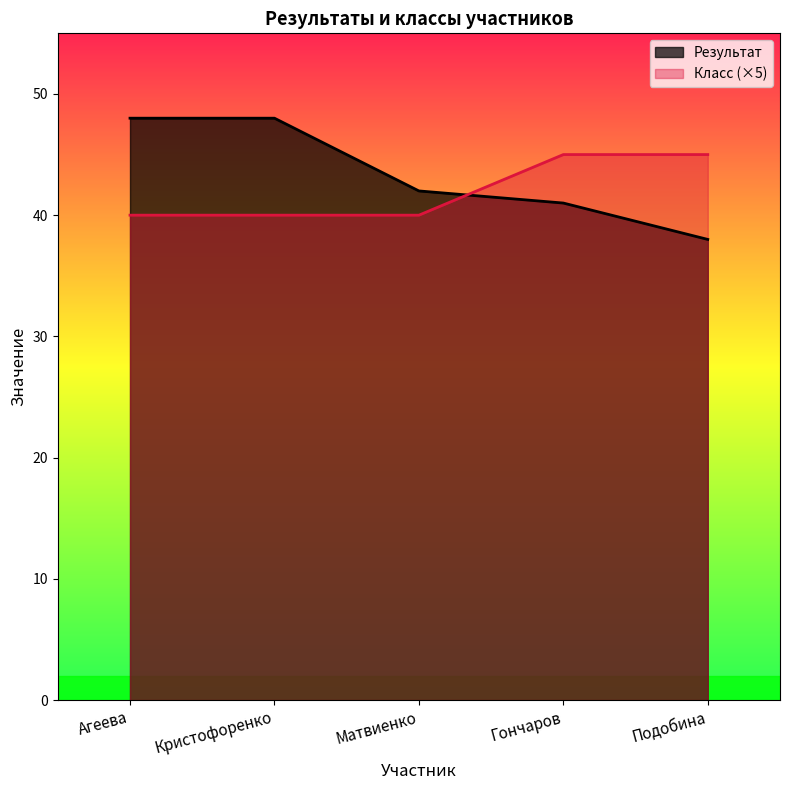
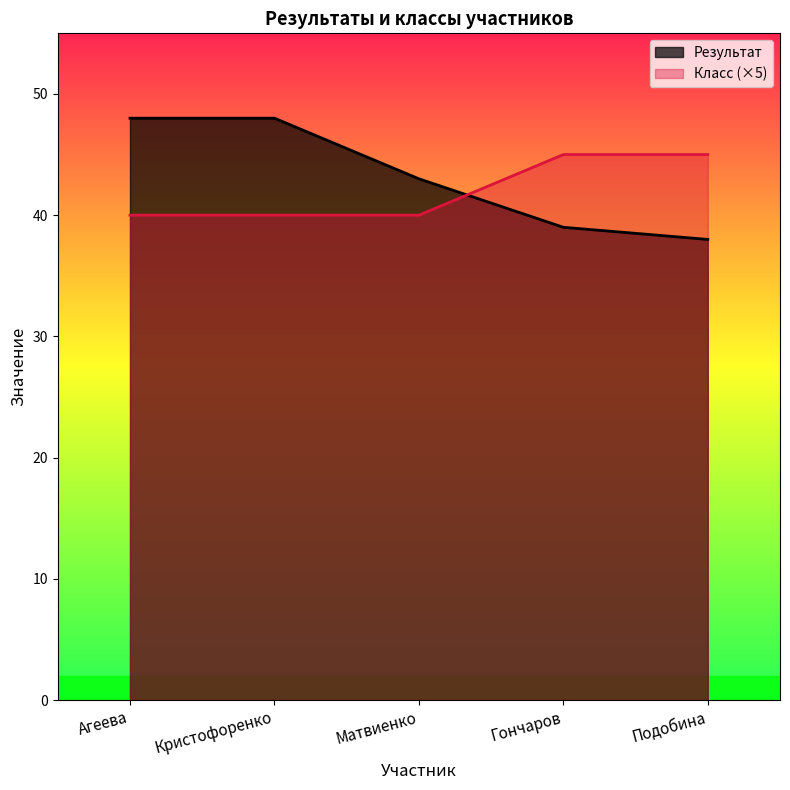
  {
    "Результат": {
      "Агеева": 48,
      "Кристофоренко": 48,
-     "Матвиенко": 42,
-     "Гончаров": 41,
+     "Матвиенко": 43,
+     "Гончаров": 39,
      "Подобина": 38
    },
    "Класс (×5)": {
      "Агеева": 40,
      "Кристофоренко": 40,
      "Матвиенко": 40,
      "Гончаров": 45,
      "Подобина": 45
    }
  }
